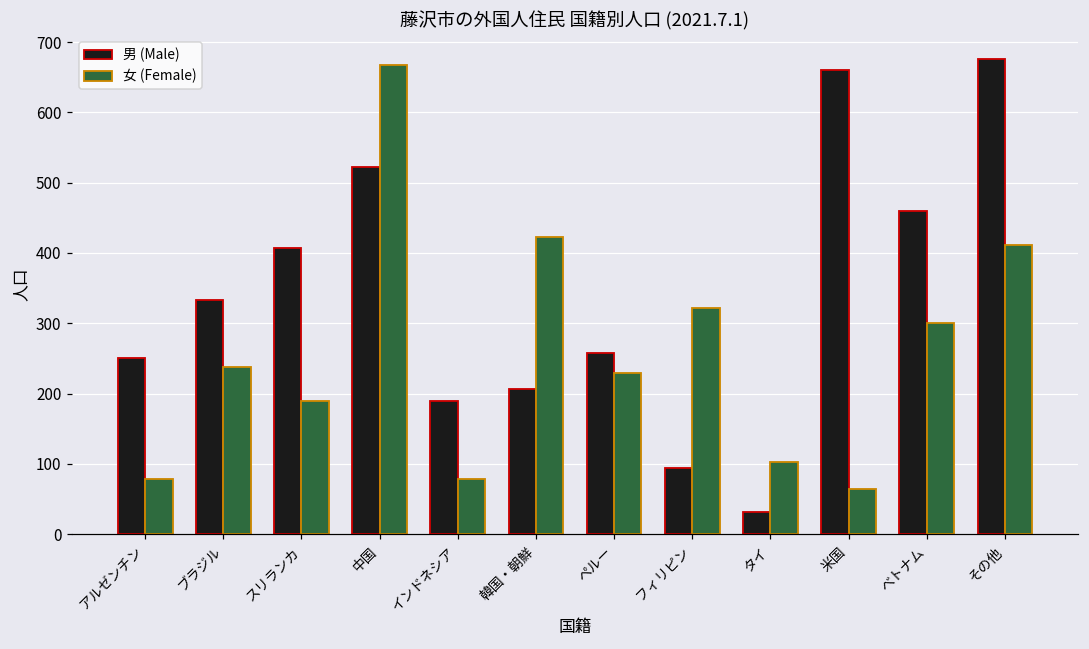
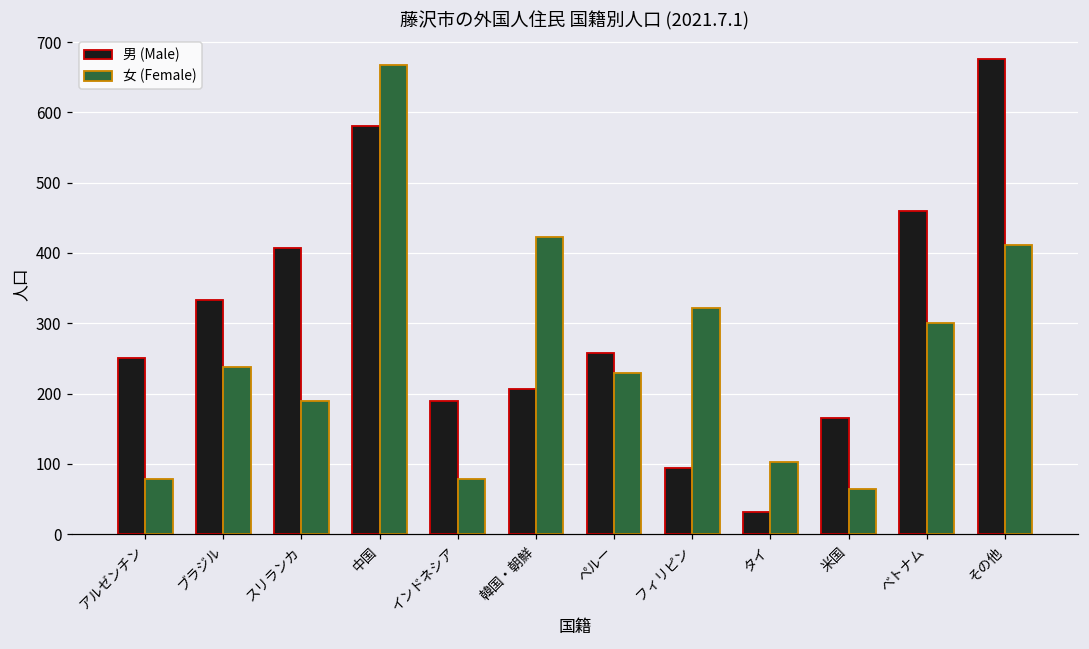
  {
    "男 (Male)": {
      "アルゼンチン": 250,
      "ブラジル": 330,
      "スリランカ": 410,
-     "中国": 520,
+     "中国": 580,
      "インドネシア": 190,
      "韓国・朝鮮": 210,
      "ペルー": 260,
      "フィリピン": 90,
      "タイ": 30,
-     "米国": 660,
+     "米国": 170,
      "べトナム": 460,
      "その他": 680
    },
    "女 (Female)": {
      "アルゼンチン": 80,
      "ブラジル": 240,
      "スリランカ": 190,
      "中国": 670,
      "インドネシア": 80,
      "韓国・朝鮮": 420,
      "ペルー": 230,
      "フィリピン": 320,
      "タイ": 100,
      "米国": 60,
      "べトナム": 300,
      "その他": 410
    }
  }
